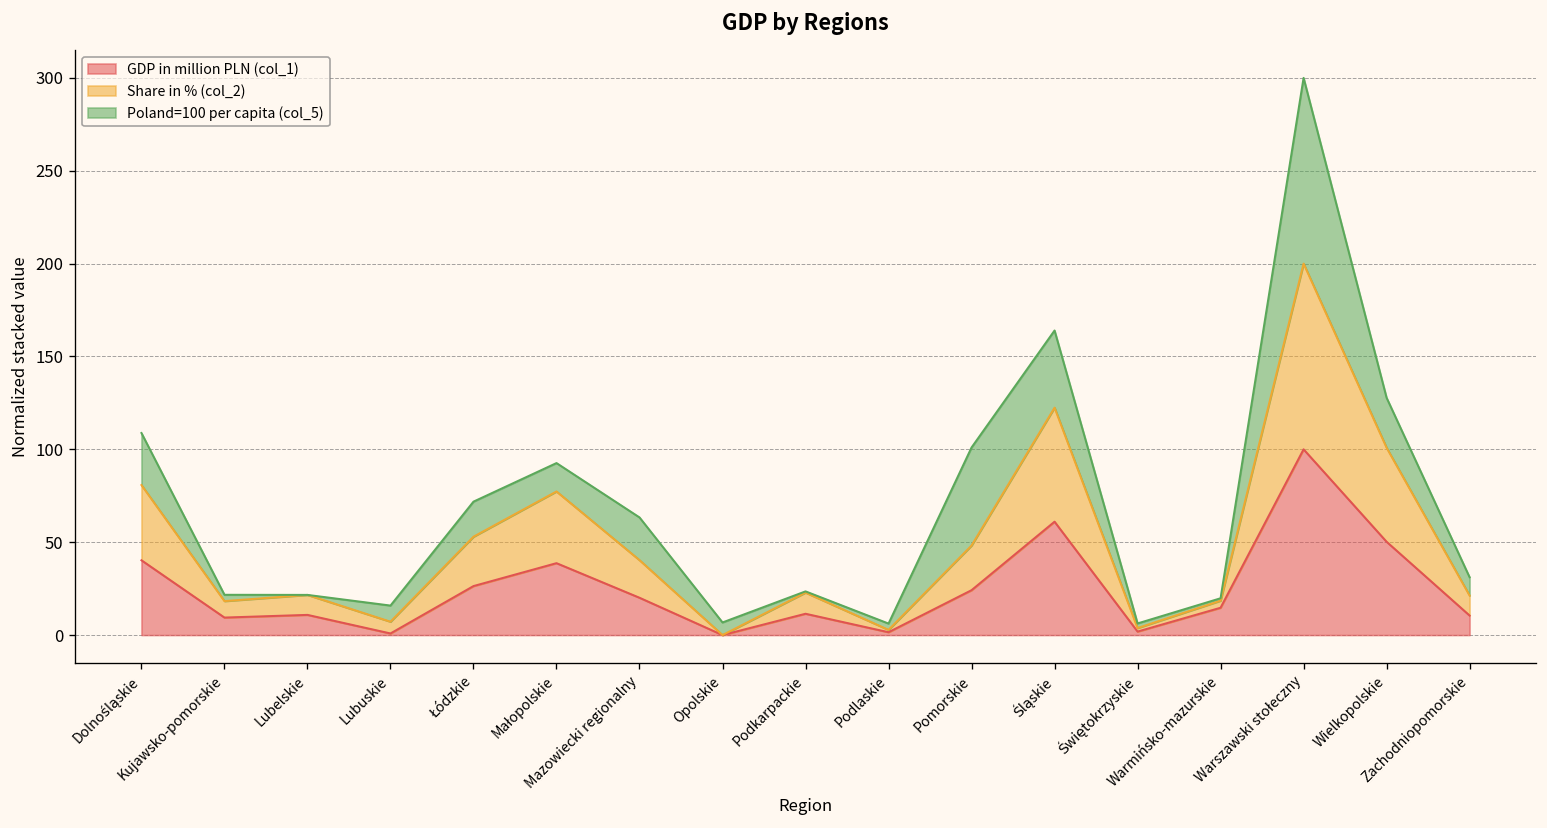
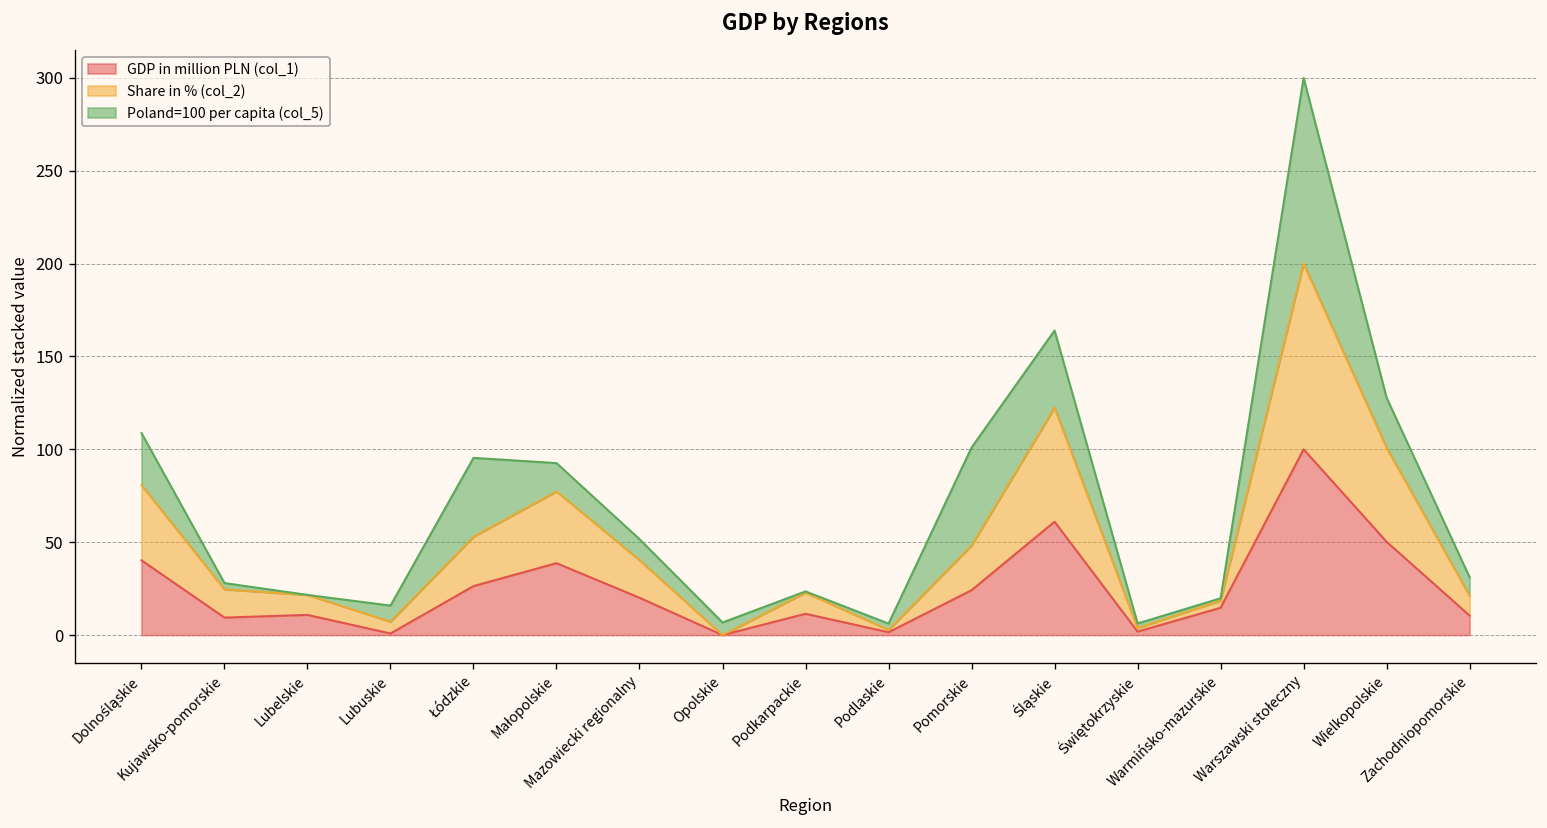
  {
    "GDP in million PLN (col_1)": {
      "Dolnośląskie": 40,
      "Kujawsko-pomorskie": 9,
      "Lubelskie": 11,
      "Lubuskie": 1,
      "Łódzkie": 26,
      "Małopolskie": 39,
      "Mazowiecki regionalny": 20,
      "Podkarpackie": 11,
      "Pomorskie": 24,
      "Śląskie": 61,
      "Świętokrzyskie": 2,
      "Warmińsko-mazurskie": 15,
      "Warszawski stołeczny": 100,
      "Wielkopolskie": 50,
      "Zachodniopomorskie": 11
    },
    "Share in % (col_2)": {
      "Dolnośląskie": 41,
-     "Kujawsko-pomorskie": 9,
+     "Kujawsko-pomorskie": 15,
      "Lubuskie": 6,
      "Łódzkie": 27,
      "Małopolskie": 39,
      "Mazowiecki regionalny": 20,
      "Pomorskie": 24,
      "Śląskie": 61,
      "Świętokrzyskie": 2,
      "Warszawski stołeczny": 100,
      "Wielkopolskie": 51,
      "Zachodniopomorskie": 11
    },
    "Poland=100 per capita (col_5)": {
      "Dolnośląskie": 28,
      "Kujawsko-pomorskie": 3,
      "Lubuskie": 9,
-     "Łódzkie": 19,
+     "Łódzkie": 42,
      "Małopolskie": 15,
-     "Mazowiecki regionalny": 23,
+     "Mazowiecki regionalny": 11,
      "Opolskie": 7,
      "Podlaskie": 3,
      "Pomorskie": 53,
      "Śląskie": 42,
      "Świętokrzyskie": 2,
      "Warszawski stołeczny": 100,
      "Wielkopolskie": 27,
      "Zachodniopomorskie": 10
    }
  }
